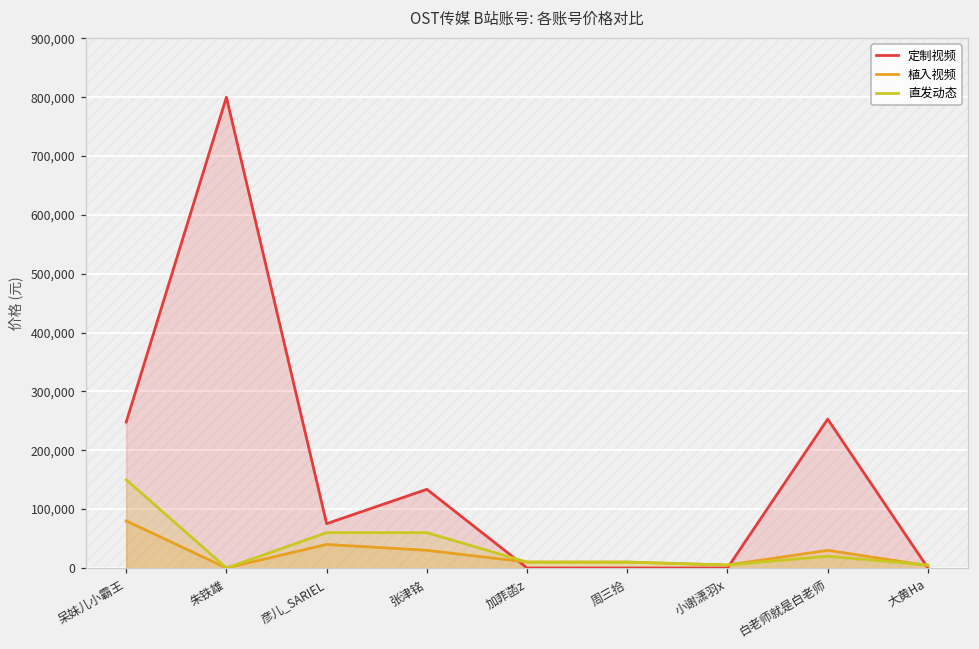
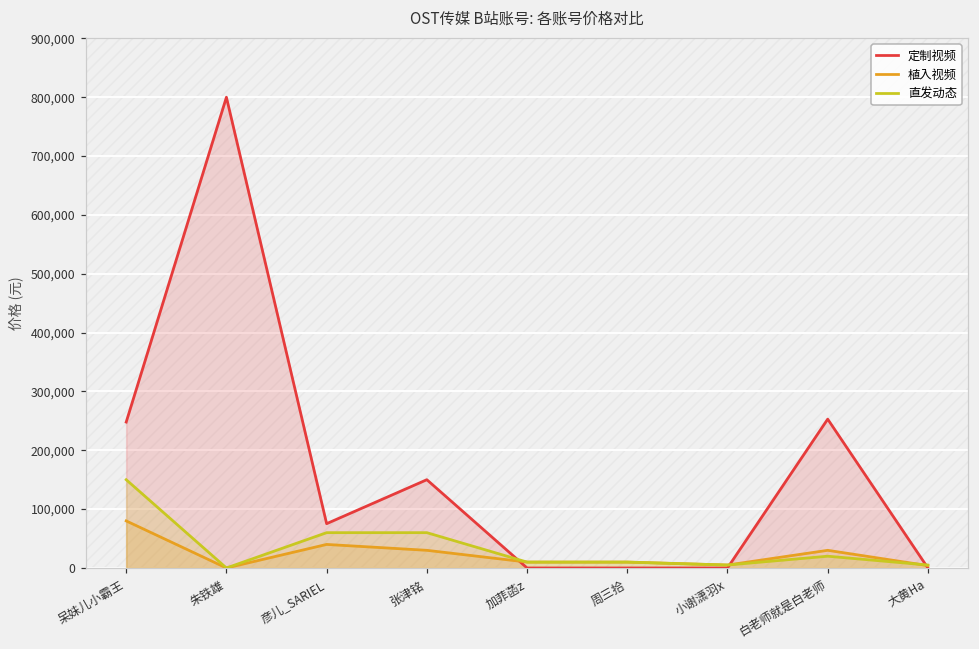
  {
    "定制视频": {
      "呆妹儿小霸王": "250,000",
      "朱铁雄": "800,000",
      "彦儿_SARIEL": "80,000",
-     "张津铭": "130,000",
+     "张津铭": "150,000",
      "加菲菡z": "0",
      "周三拾": "0",
      "小谢潇羽x": "0",
      "白老师就是白老师": "250,000"
    }
  }
